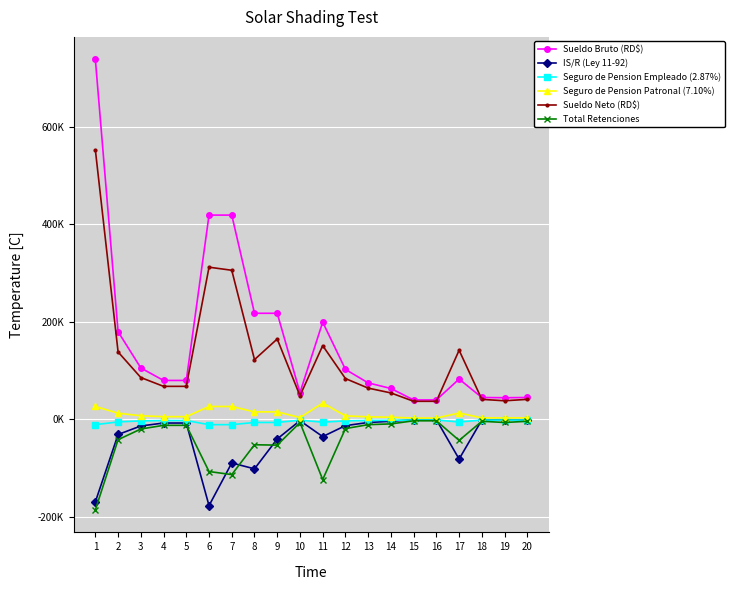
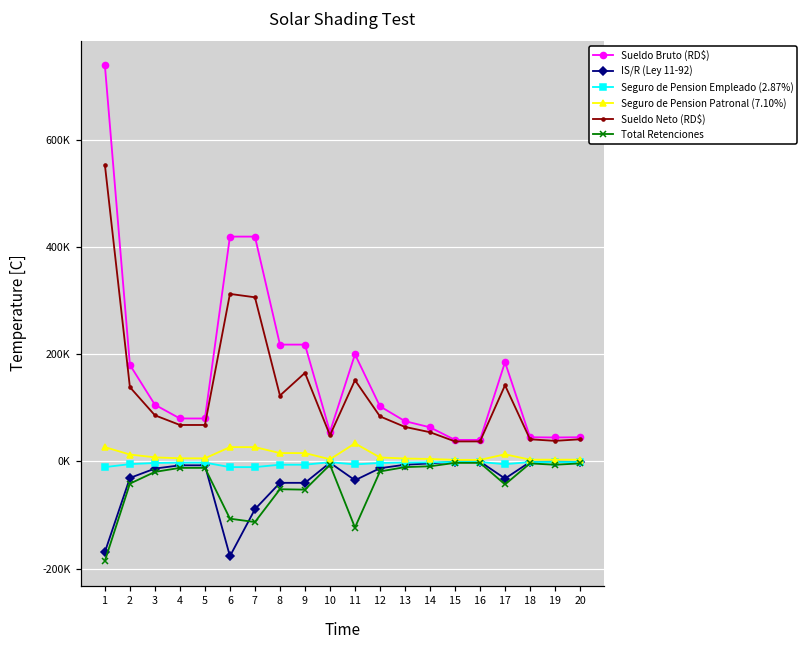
  {
    "Sueldo Bruto (RD$)": {
      "1": 740000,
      "2": 180000,
      "3": 110000,
      "4": 80000,
      "5": 80000,
      "6": 420000,
      "7": 420000,
      "8": 220000,
      "9": 220000,
      "10": 60000,
      "11": 200000,
      "12": 100000,
      "13": 80000,
      "14": 60000,
-     "17": 80000,
+     "17": 190000,
      "19": 40000
    },
    "IS/R (Ley 11-92)": {
      "1": -170000,
      "2": -30000,
      "3": -10000,
      "6": -180000,
      "7": -90000,
-     "8": -100000,
+     "8": -40000,
      "9": -40000,
      "11": -40000,
      "12": -10000,
-     "17": -80000
+     "17": -30000
    },
    "Seguro de Pension Empleado (2.87%)": {
      "1": -10000,
      "2": -10000,
      "3": 0,
      "6": -10000,
      "7": -10000,
      "8": -10000,
      "9": -10000,
      "11": -10000,
      "12": 0,
      "17": -10000
    },
    "Seguro de Pension Patronal (7.10%)": {
      "1": 30000,
      "2": 10000,
      "3": 10000,
      "4": 10000,
      "5": 10000,
      "6": 30000,
      "7": 30000,
      "8": 20000,
      "9": 20000,
      "10": 0,
      "11": 30000,
      "12": 10000,
      "13": 10000,
      "14": 0,
      "17": 10000
    },
    "Sueldo Neto (RD$)": {
      "1": 550000,
      "2": 140000,
      "3": 90000,
      "4": 70000,
      "5": 70000,
      "6": 310000,
      "7": 310000,
      "8": 120000,
      "9": 170000,
      "10": 50000,
      "11": 150000,
      "12": 80000,
      "13": 60000,
      "14": 50000,
      "17": 140000,
      "19": 40000
    },
    "Total Retenciones": {
      "1": -190000,
      "2": -40000,
      "3": -20000,
      "6": -110000,
      "7": -110000,
      "8": -50000,
      "9": -50000,
      "11": -120000,
      "12": -20000,
      "14": -10000,
      "17": -40000
    }
  }
